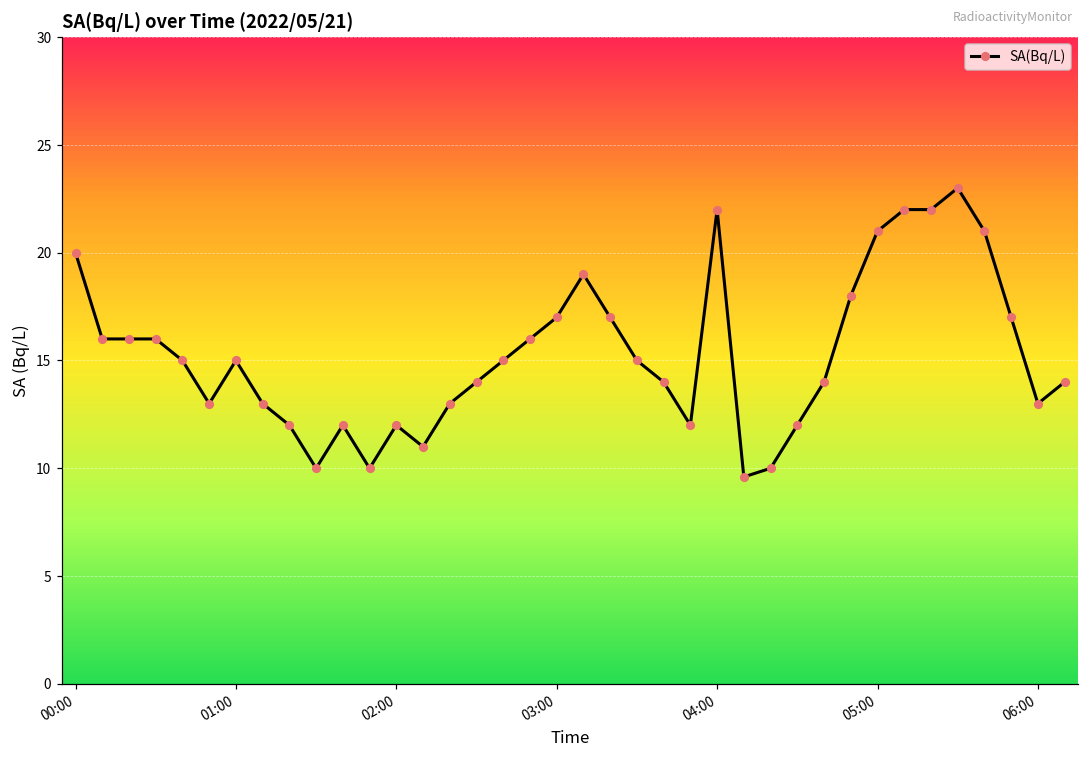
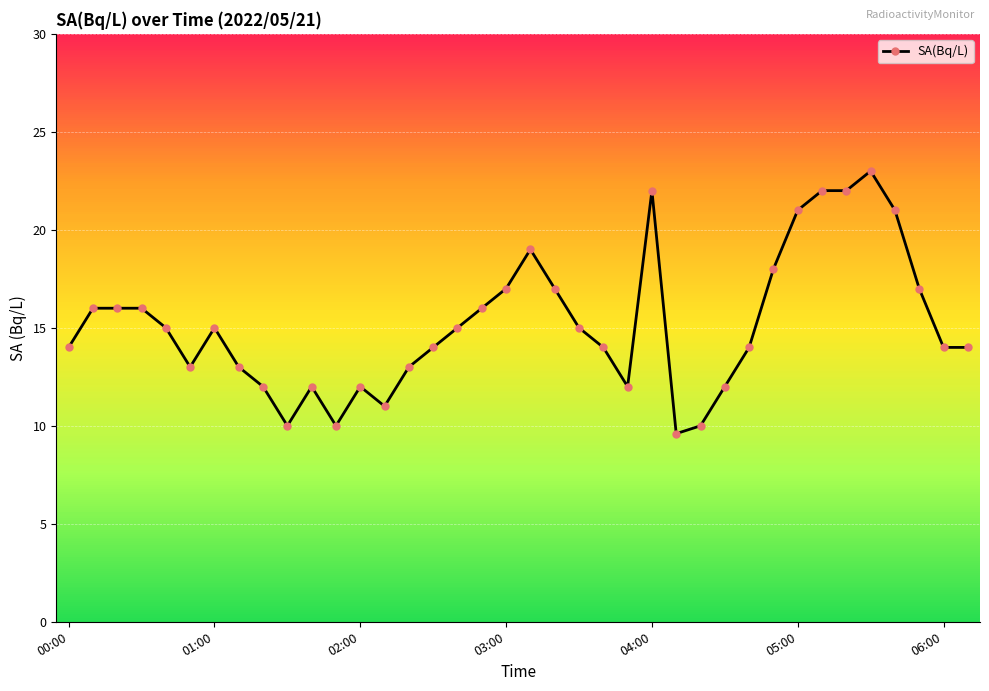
  {
-   "00:00": 20,
+   "00:00": 14,
    "01:00": 15,
    "02:00": 12,
    "03:00": 17,
    "04:00": 22,
    "05:00": 21,
-   "06:00": 13
+   "06:00": 14
  }
